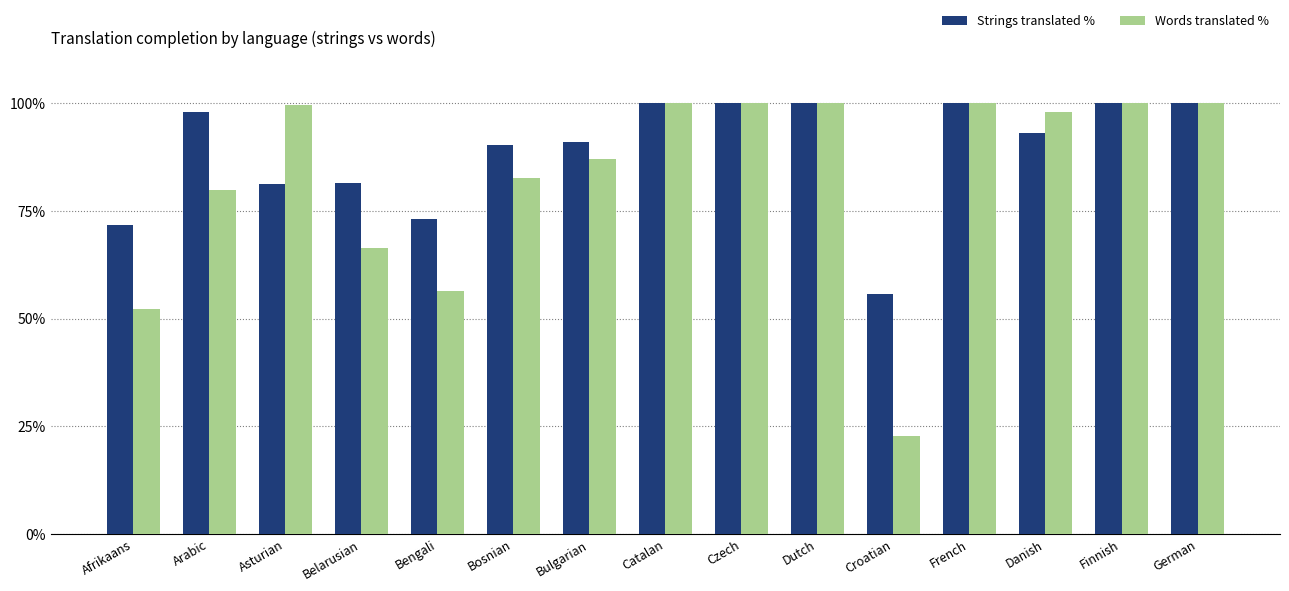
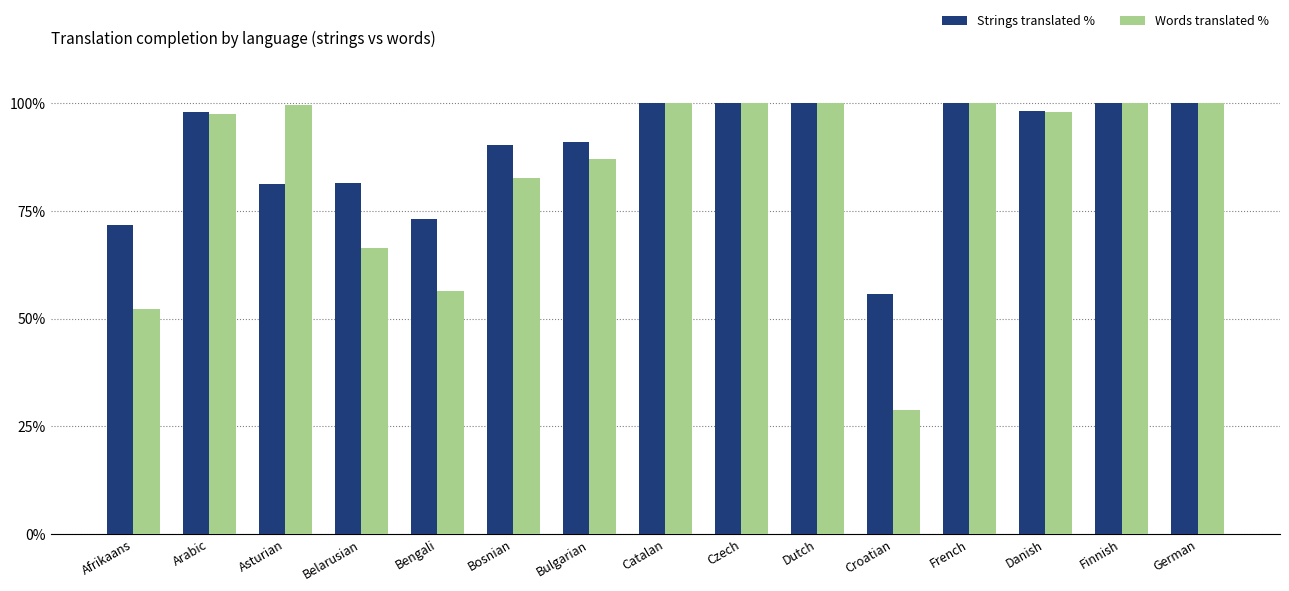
  {
    "Strings translated %": {
      "Afrikaans": "72%",
      "Arabic": "98%",
      "Asturian": "81%",
      "Belarusian": "82%",
      "Bengali": "73%",
      "Bosnian": "90%",
      "Bulgarian": "91%",
      "Catalan": "100%",
      "Czech": "100%",
      "Dutch": "100%",
      "Croatian": "56%",
      "French": "100%",
-     "Danish": "93%",
+     "Danish": "98%",
      "Finnish": "100%",
      "German": "100%"
    },
    "Words translated %": {
      "Afrikaans": "52%",
-     "Arabic": "80%",
+     "Arabic": "98%",
      "Asturian": "100%",
      "Belarusian": "67%",
      "Bengali": "57%",
      "Bosnian": "83%",
      "Bulgarian": "87%",
      "Catalan": "100%",
      "Czech": "100%",
      "Dutch": "100%",
-     "Croatian": "23%",
+     "Croatian": "29%",
      "French": "100%",
      "Danish": "98%",
      "Finnish": "100%",
      "German": "100%"
    }
  }
